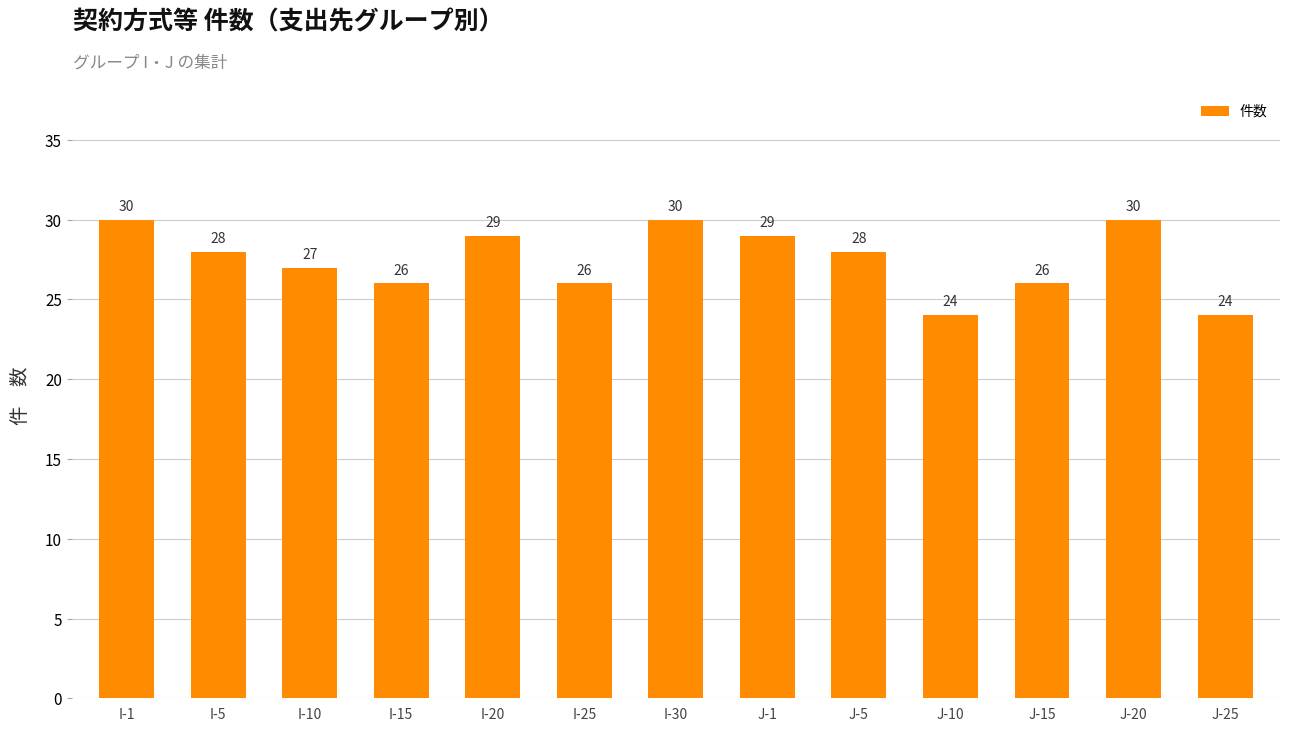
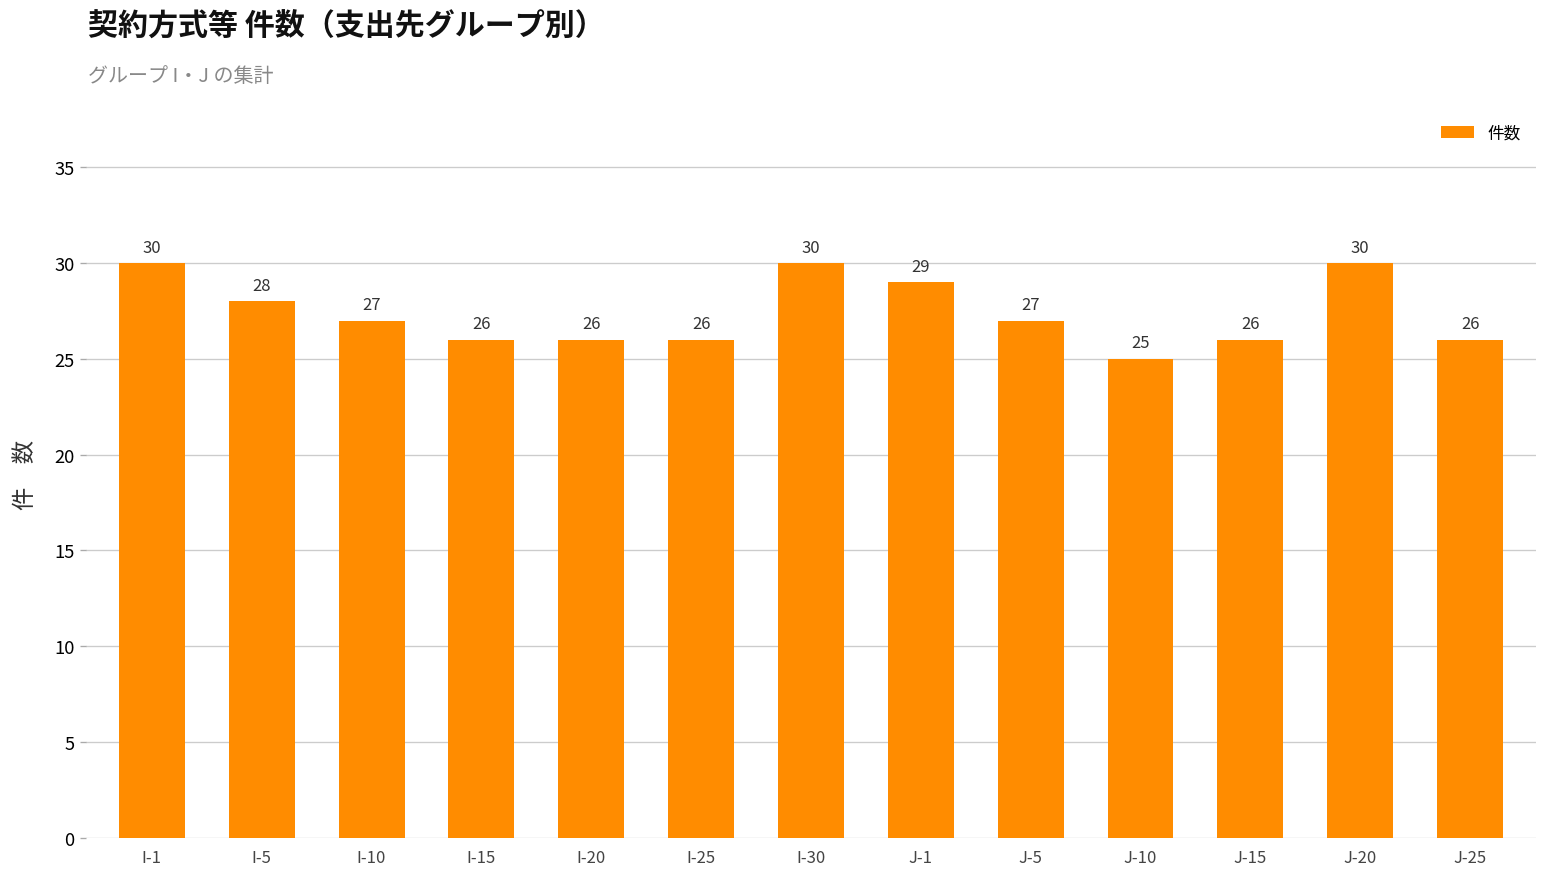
  {
    "I-1": 30,
    "I-5": 28,
    "I-10": 27,
    "I-15": 26,
-   "I-20": 29,
+   "I-20": 26,
    "I-25": 26,
    "I-30": 30,
    "J-1": 29,
-   "J-5": 28,
-   "J-10": 24,
+   "J-5": 27,
+   "J-10": 25,
    "J-15": 26,
    "J-20": 30,
-   "J-25": 24
+   "J-25": 26
  }
